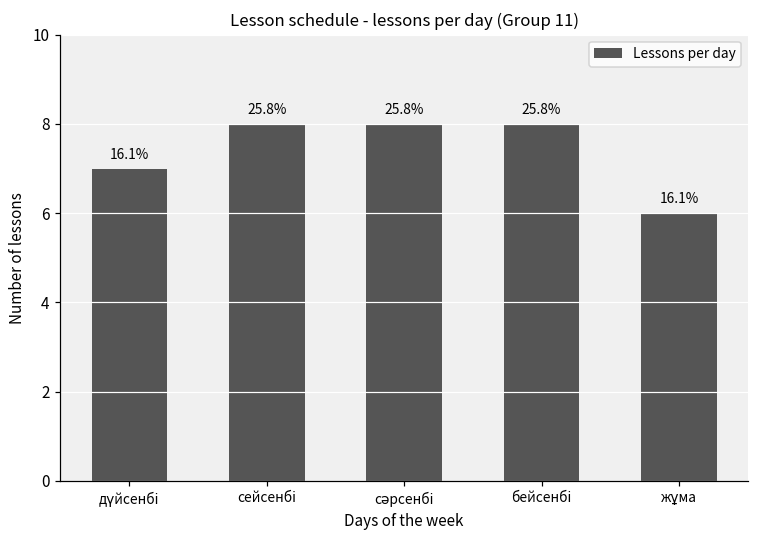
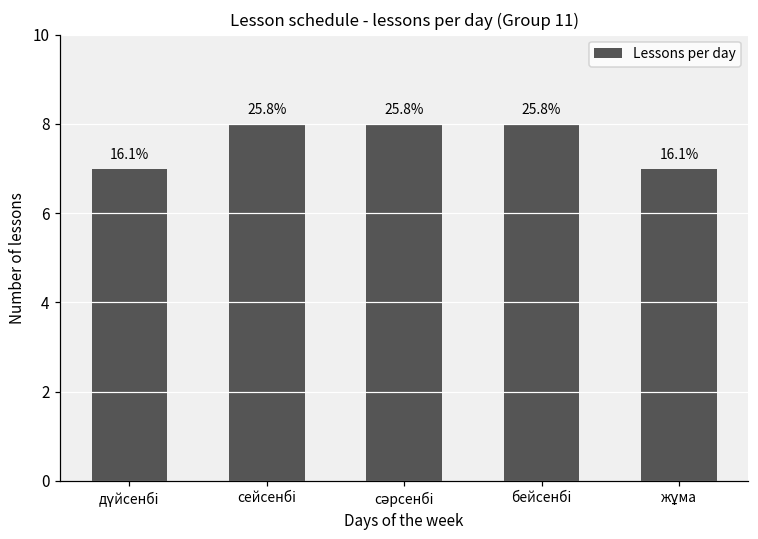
  {
-   "жұма": 6
+   "жұма": 7
  }
